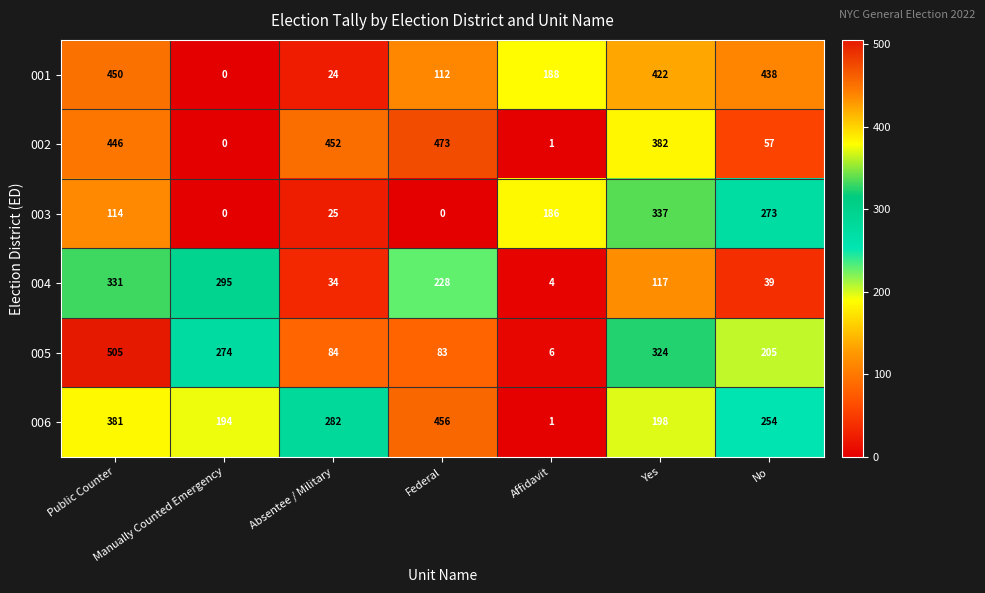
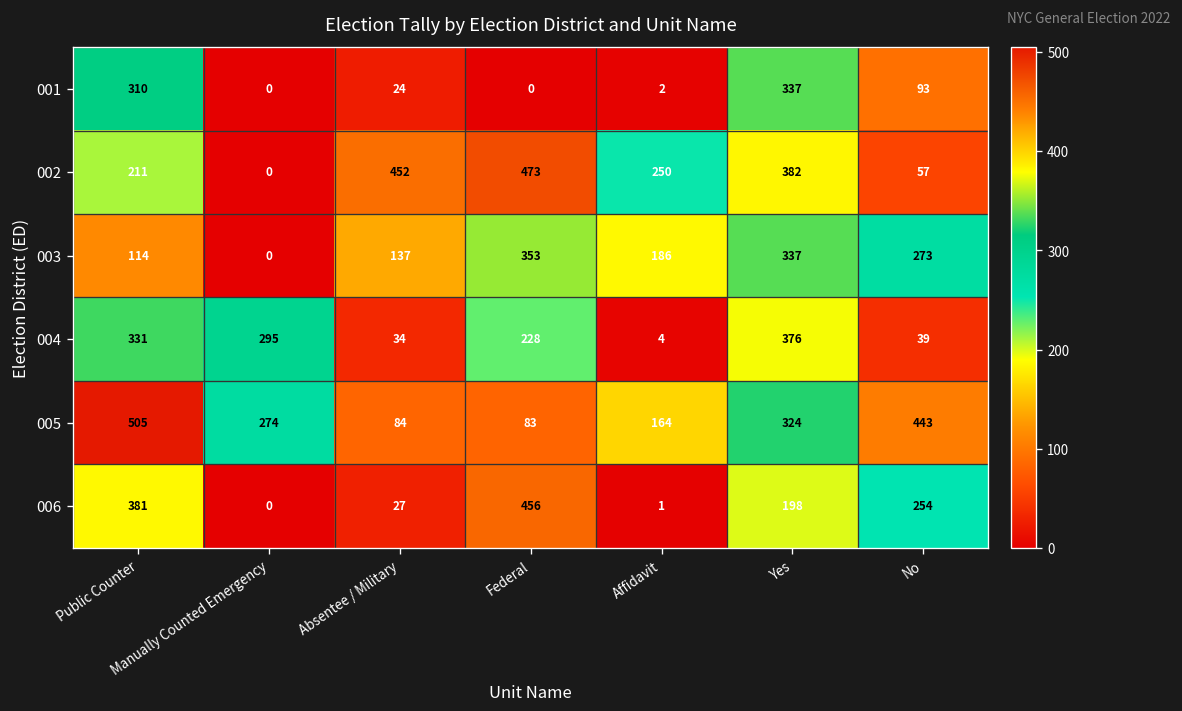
  {
    "001": {
-     "Public Counter": 450,
+     "Public Counter": 310,
      "Manually Counted Emergency": 0,
      "Absentee / Military": 24,
-     "Federal": 112,
-     "Affidavit": 188,
-     "Yes": 422,
-     "No": 438
+     "Federal": 0,
+     "Affidavit": 2,
+     "Yes": 337,
+     "No": 93
    },
    "002": {
-     "Public Counter": 446,
+     "Public Counter": 211,
      "Manually Counted Emergency": 0,
      "Absentee / Military": 452,
      "Federal": 473,
-     "Affidavit": 1,
+     "Affidavit": 250,
      "Yes": 382,
      "No": 57
    },
    "003": {
      "Public Counter": 114,
      "Manually Counted Emergency": 0,
-     "Absentee / Military": 25,
-     "Federal": 0,
+     "Absentee / Military": 137,
+     "Federal": 353,
      "Affidavit": 186,
      "Yes": 337,
      "No": 273
    },
    "004": {
      "Public Counter": 331,
      "Manually Counted Emergency": 295,
      "Absentee / Military": 34,
      "Federal": 228,
      "Affidavit": 4,
-     "Yes": 117,
+     "Yes": 376,
      "No": 39
    },
    "005": {
      "Public Counter": 505,
      "Manually Counted Emergency": 274,
      "Absentee / Military": 84,
      "Federal": 83,
-     "Affidavit": 6,
+     "Affidavit": 164,
      "Yes": 324,
-     "No": 205
+     "No": 443
    },
    "006": {
      "Public Counter": 381,
-     "Manually Counted Emergency": 194,
-     "Absentee / Military": 282,
+     "Manually Counted Emergency": 0,
+     "Absentee / Military": 27,
      "Federal": 456,
      "Affidavit": 1,
      "Yes": 198,
      "No": 254
    }
  }
